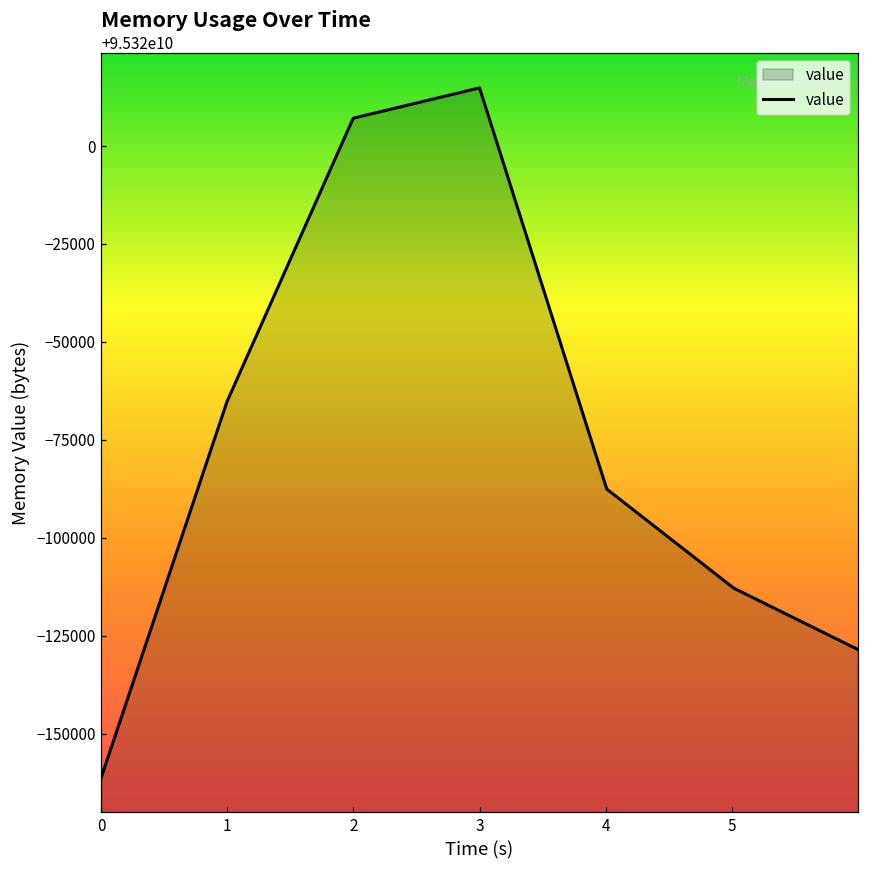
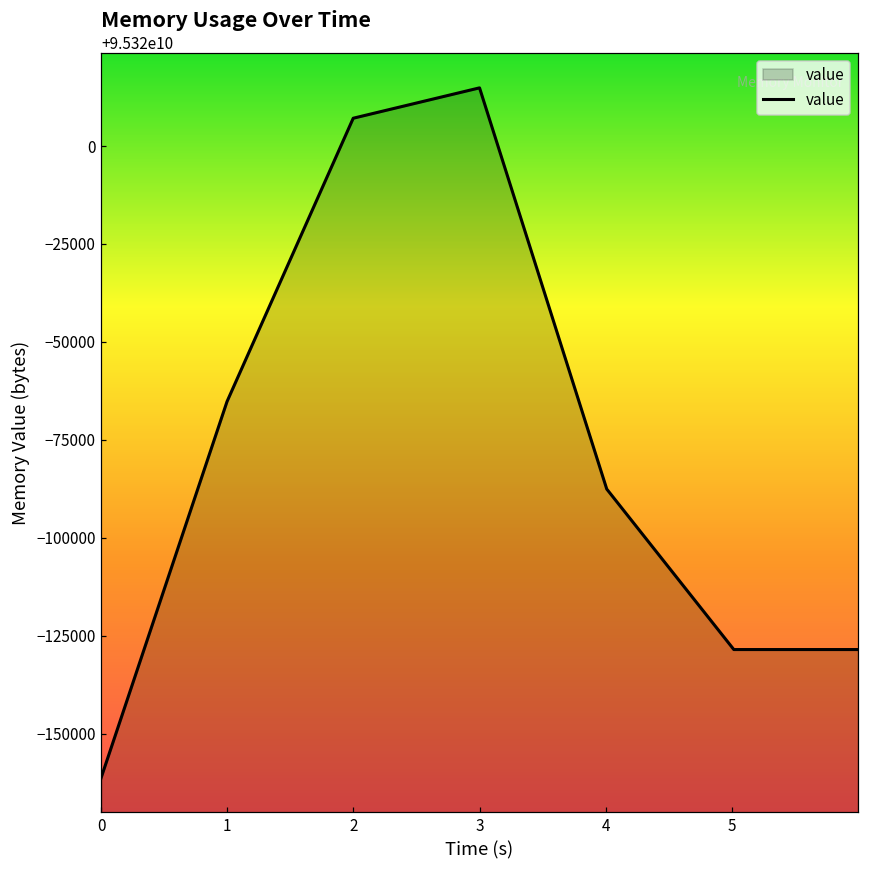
  {
    "0": 95319839000,
    "1": 95319935000,
    "2": 95320007000,
    "3": 95320015000,
    "4": 95319912000,
-   "5": 95319887000
+   "5": 95319871000
  }
